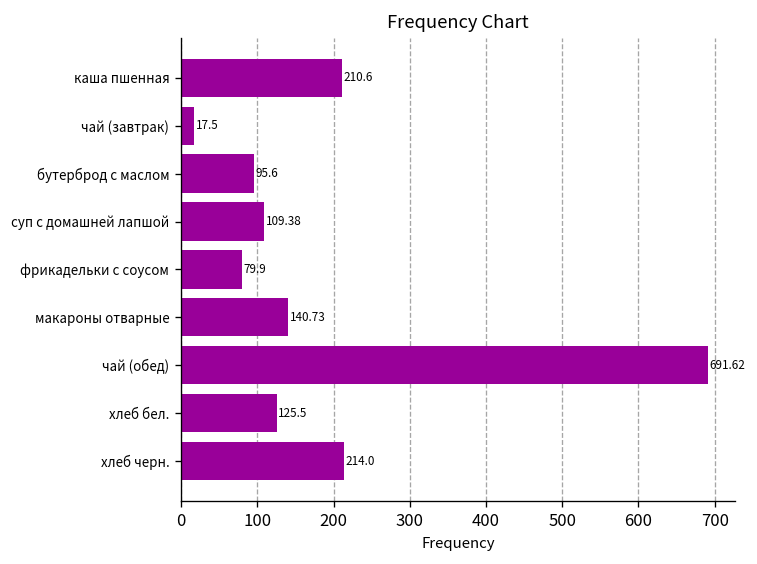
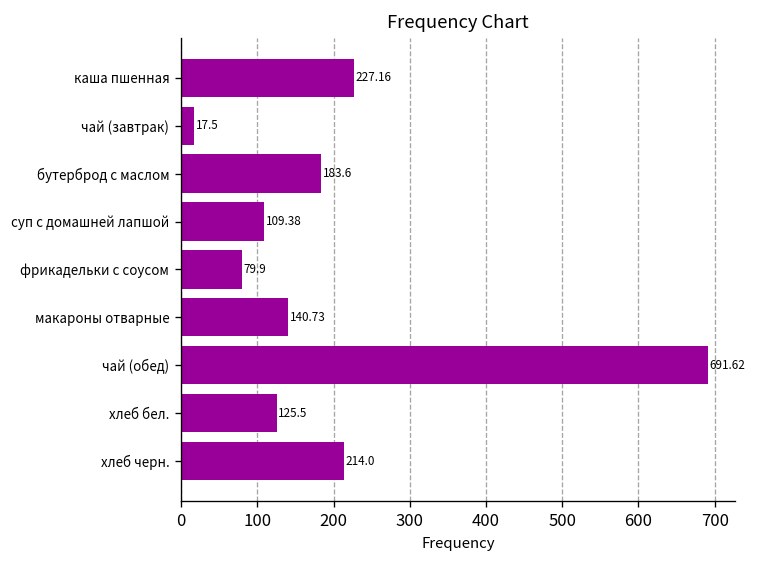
  {
-   "каша пшенная": 210.6,
+   "каша пшенная": 227.16,
    "чай (завтрак)": 17.5,
-   "бутерброд с маслом": 95.6,
+   "бутерброд с маслом": 183.6,
    "суп с домашней лапшой": 109.38,
    "фрикадельки с соусом": 79.9,
    "макароны отварные": 140.73,
    "чай (обед)": 691.62,
    "хлеб бел.": 125.5,
    "хлеб черн.": 214.0
  }
